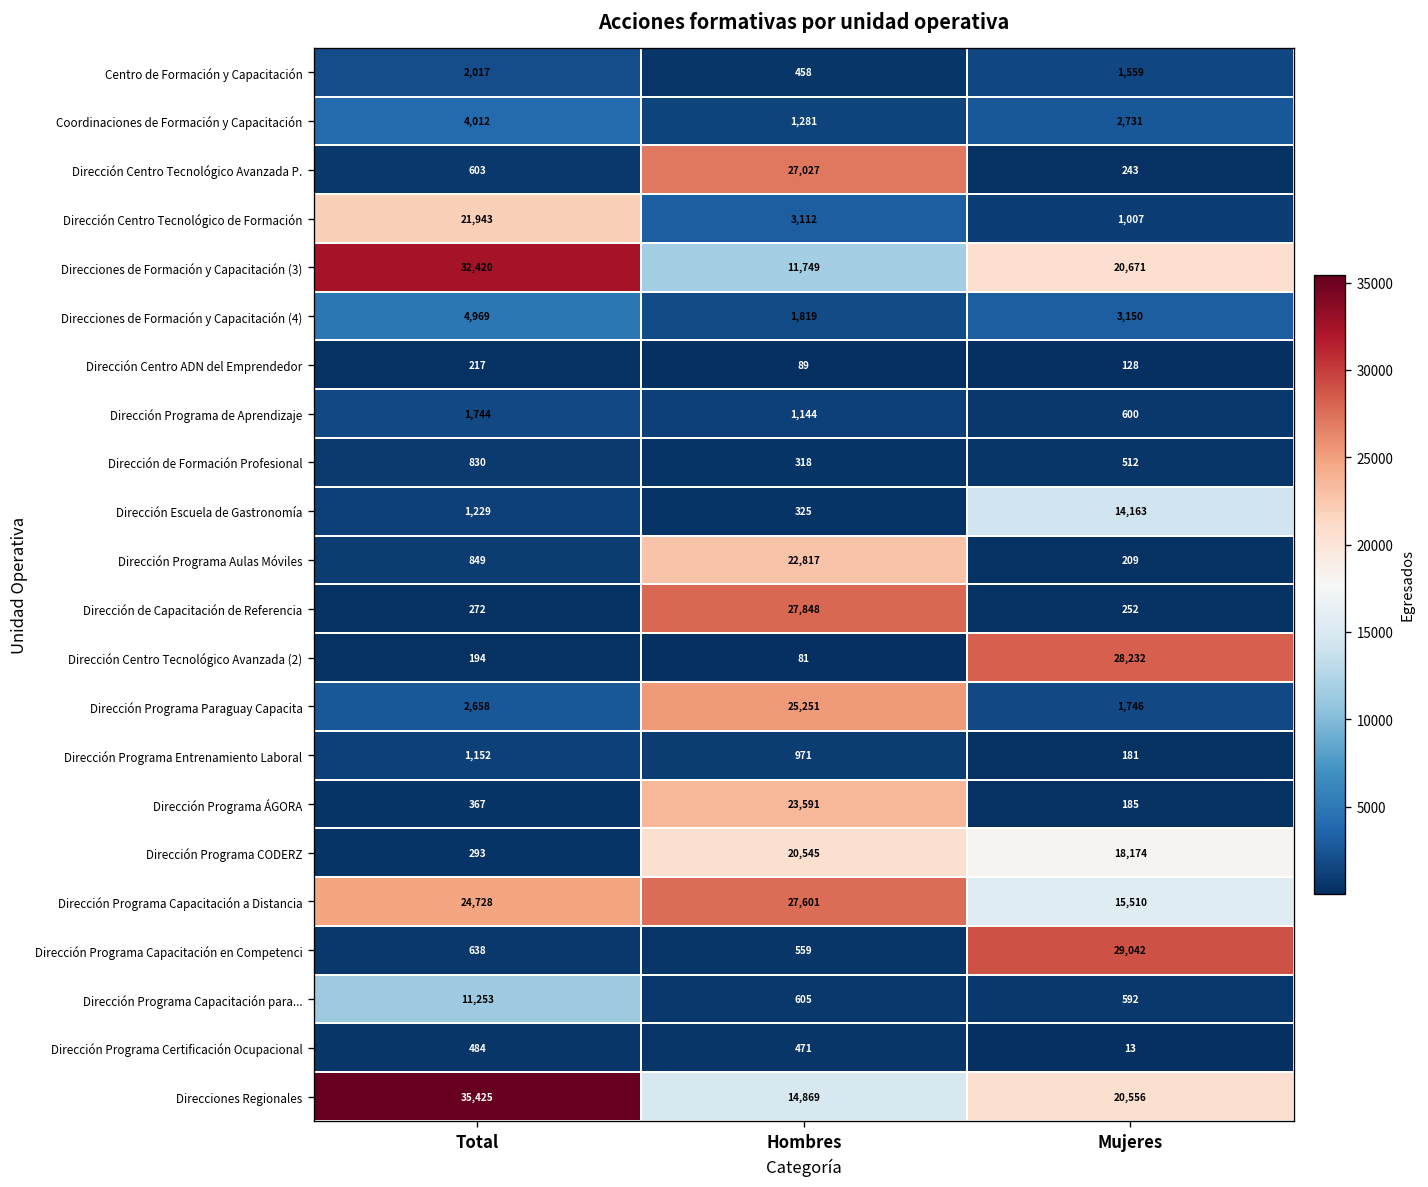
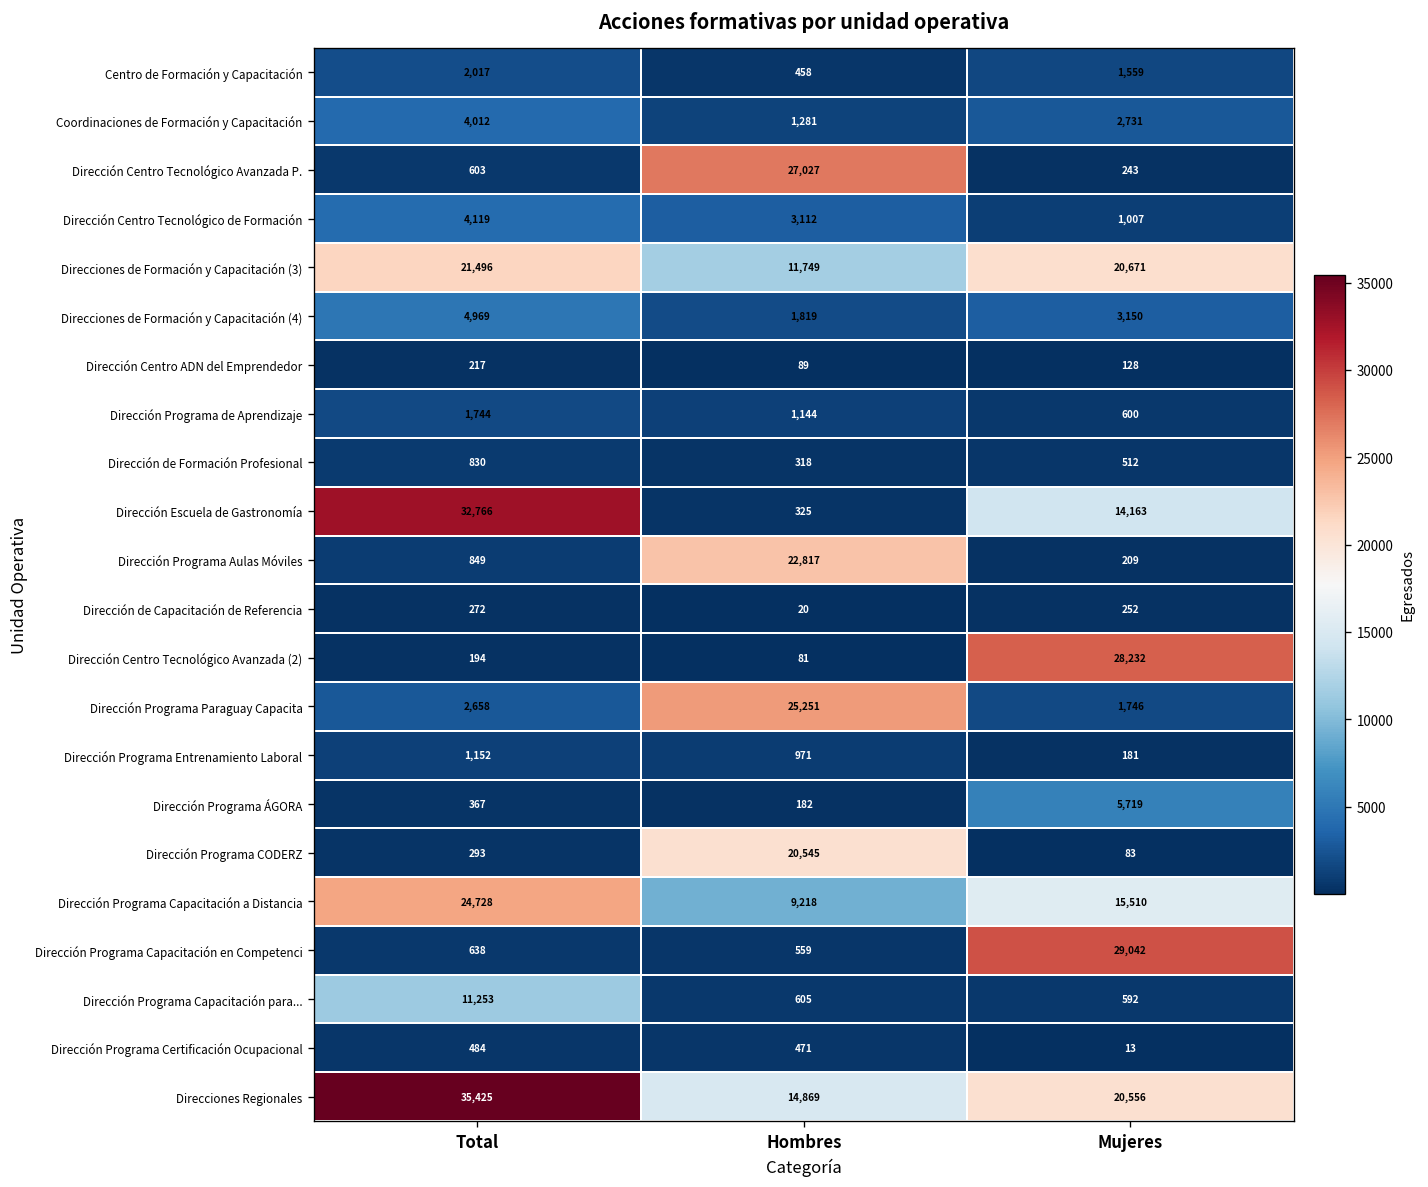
  {
    "Centro de Formación y Capacitación": {
      "Total": "2,017",
      "Hombres": "458",
      "Mujeres": "1,559"
    },
    "Coordinaciones de Formación y Capacitación": {
      "Total": "4,012",
      "Hombres": "1,281",
      "Mujeres": "2,731"
    },
    "Dirección Centro Tecnológico Avanzada P.": {
      "Total": "603",
      "Hombres": "27,027",
      "Mujeres": "243"
    },
    "Dirección Centro Tecnológico de Formación": {
-     "Total": "21,943",
+     "Total": "4,119",
      "Hombres": "3,112",
      "Mujeres": "1,007"
    },
    "Direcciones de Formación y Capacitación (3)": {
-     "Total": "32,420",
+     "Total": "21,496",
      "Hombres": "11,749",
      "Mujeres": "20,671"
    },
    "Direcciones de Formación y Capacitación (4)": {
      "Total": "4,969",
      "Hombres": "1,819",
      "Mujeres": "3,150"
    },
    "Dirección Centro ADN del Emprendedor": {
      "Total": "217",
      "Hombres": "89",
      "Mujeres": "128"
    },
    "Dirección Programa de Aprendizaje": {
      "Total": "1,744",
      "Hombres": "1,144",
      "Mujeres": "600"
    },
    "Dirección de Formación Profesional": {
      "Total": "830",
      "Hombres": "318",
      "Mujeres": "512"
    },
    "Dirección Escuela de Gastronomía": {
-     "Total": "1,229",
+     "Total": "32,766",
      "Hombres": "325",
      "Mujeres": "14,163"
    },
    "Dirección Programa Aulas Móviles": {
      "Total": "849",
      "Hombres": "22,817",
      "Mujeres": "209"
    },
    "Dirección de Capacitación de Referencia": {
      "Total": "272",
-     "Hombres": "27,848",
+     "Hombres": "20",
      "Mujeres": "252"
    },
    "Dirección Centro Tecnológico Avanzada (2)": {
      "Total": "194",
      "Hombres": "81",
      "Mujeres": "28,232"
    },
    "Dirección Programa Paraguay Capacita": {
      "Total": "2,658",
      "Hombres": "25,251",
      "Mujeres": "1,746"
    },
    "Dirección Programa Entrenamiento Laboral": {
      "Total": "1,152",
      "Hombres": "971",
      "Mujeres": "181"
    },
    "Dirección Programa ÁGORA": {
      "Total": "367",
-     "Hombres": "23,591",
-     "Mujeres": "185"
+     "Hombres": "182",
+     "Mujeres": "5,719"
    },
    "Dirección Programa CODERZ": {
      "Total": "293",
      "Hombres": "20,545",
-     "Mujeres": "18,174"
+     "Mujeres": "83"
    },
    "Dirección Programa Capacitación a Distancia": {
      "Total": "24,728",
-     "Hombres": "27,601",
+     "Hombres": "9,218",
      "Mujeres": "15,510"
    },
    "Dirección Programa Capacitación en Competenci": {
      "Total": "638",
      "Hombres": "559",
      "Mujeres": "29,042"
    },
    "Dirección Programa Capacitación para...": {
      "Total": "11,253",
      "Hombres": "605",
      "Mujeres": "592"
    },
    "Dirección Programa Certificación Ocupacional": {
      "Total": "484",
      "Hombres": "471",
      "Mujeres": "13"
    },
    "Direcciones Regionales": {
      "Total": "35,425",
      "Hombres": "14,869",
      "Mujeres": "20,556"
    }
  }
